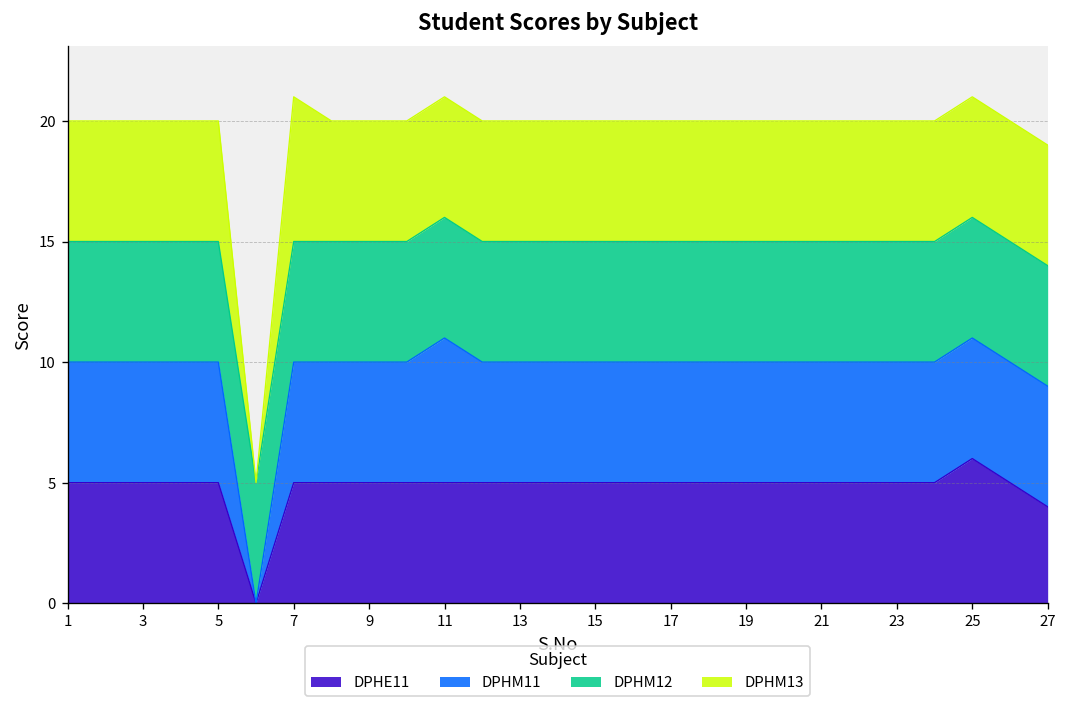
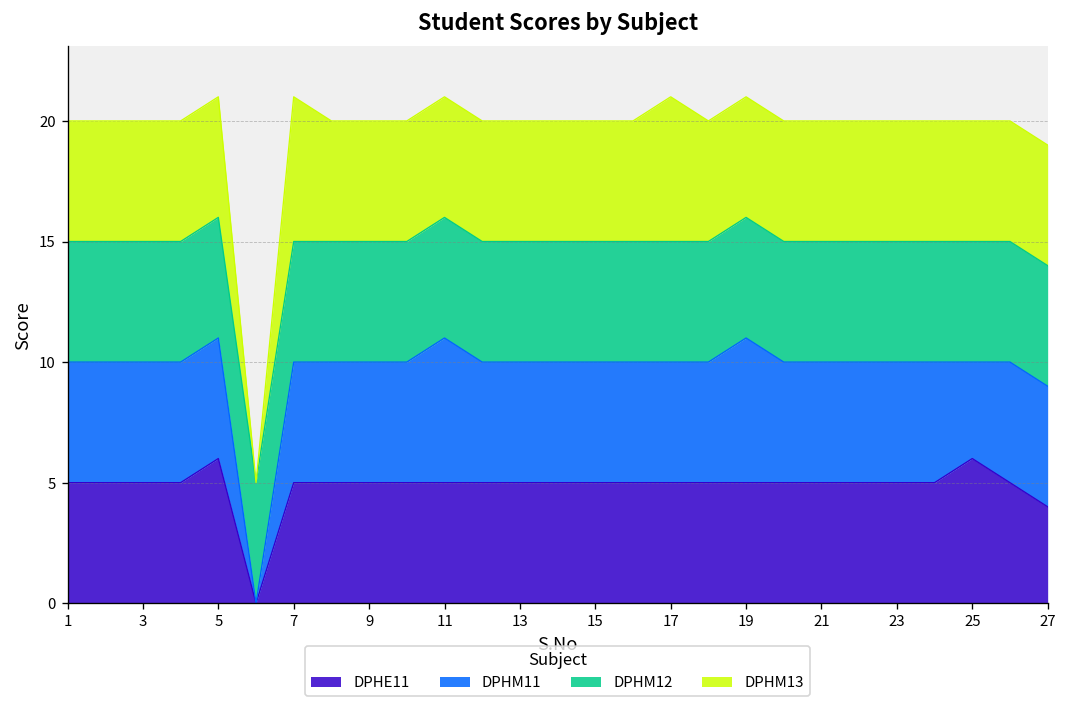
  {
    "DPHE11": {
      "1": 5,
      "3": 5,
-     "5": 5,
+     "5": 6,
      "7": 5,
      "9": 5,
      "11": 5,
      "13": 5,
      "15": 5,
      "17": 5,
      "19": 5,
      "21": 5,
      "23": 5,
      "25": 6,
      "27": 4
    },
    "DPHM11": {
      "1": 10,
      "3": 10,
      "7": 10,
      "9": 10,
      "11": 11,
      "13": 10,
      "15": 10,
      "17": 10,
-     "19": 5,
+     "19": 6,
      "21": 10,
      "23": 10,
-     "25": 5,
+     "25": 4,
      "27": 9
    },
    "DPHM12": {
      "1": 15,
      "3": 15,
      "7": 15,
      "9": 15,
      "11": 16,
      "13": 15,
      "15": 15,
      "17": 15,
      "21": 15,
      "23": 15,
      "27": 14
    },
    "DPHM13": {
      "1": 20,
      "3": 20,
      "7": 21,
      "9": 20,
      "11": 21,
      "13": 20,
      "15": 20,
-     "17": 5,
+     "17": 6,
      "21": 20,
      "23": 20,
      "27": 19
    }
  }
